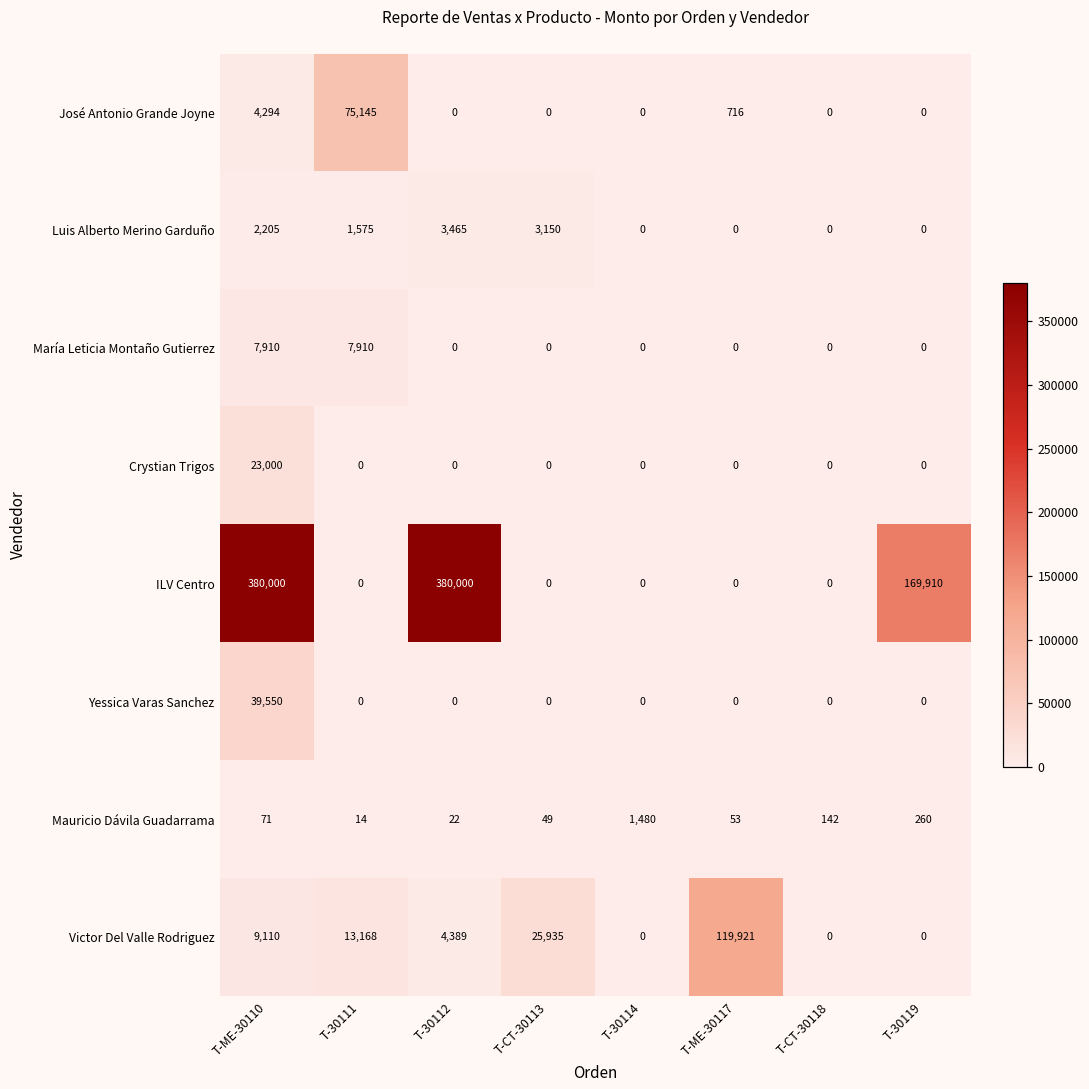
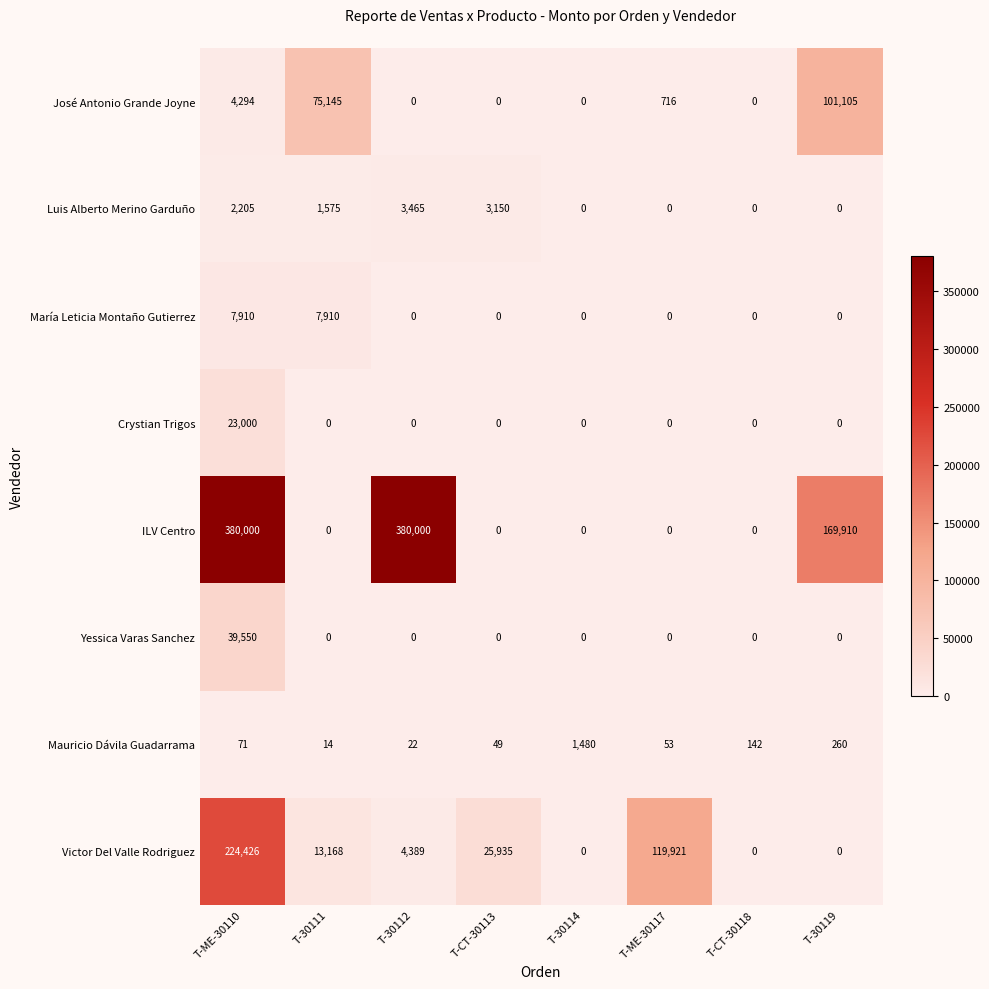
  {
    "José Antonio Grande Joyne": {
      "T-ME-30110": "4,294",
      "T-30111": "75,145",
      "T-30112": "0",
      "T-CT-30113": "0",
      "T-30114": "0",
      "T-ME-30117": "716",
      "T-CT-30118": "0",
-     "T-30119": "0"
+     "T-30119": "101,105"
    },
    "Luis Alberto Merino Garduño": {
      "T-ME-30110": "2,205",
      "T-30111": "1,575",
      "T-30112": "3,465",
      "T-CT-30113": "3,150",
      "T-30114": "0",
      "T-ME-30117": "0",
      "T-CT-30118": "0",
      "T-30119": "0"
    },
    "María Leticia Montaño Gutierrez": {
      "T-ME-30110": "7,910",
      "T-30111": "7,910",
      "T-30112": "0",
      "T-CT-30113": "0",
      "T-30114": "0",
      "T-ME-30117": "0",
      "T-CT-30118": "0",
      "T-30119": "0"
    },
    "Crystian Trigos": {
      "T-ME-30110": "23,000",
      "T-30111": "0",
      "T-30112": "0",
      "T-CT-30113": "0",
      "T-30114": "0",
      "T-ME-30117": "0",
      "T-CT-30118": "0",
      "T-30119": "0"
    },
    "ILV Centro": {
      "T-ME-30110": "380,000",
      "T-30111": "0",
      "T-30112": "380,000",
      "T-CT-30113": "0",
      "T-30114": "0",
      "T-ME-30117": "0",
      "T-CT-30118": "0",
      "T-30119": "169,910"
    },
    "Yessica Varas Sanchez": {
      "T-ME-30110": "39,550",
      "T-30111": "0",
      "T-30112": "0",
      "T-CT-30113": "0",
      "T-30114": "0",
      "T-ME-30117": "0",
      "T-CT-30118": "0",
      "T-30119": "0"
    },
    "Mauricio Dávila Guadarrama": {
      "T-ME-30110": "71",
      "T-30111": "14",
      "T-30112": "22",
      "T-CT-30113": "49",
      "T-30114": "1,480",
      "T-ME-30117": "53",
      "T-CT-30118": "142",
      "T-30119": "260"
    },
    "Victor Del Valle Rodriguez": {
-     "T-ME-30110": "9,110",
+     "T-ME-30110": "224,426",
      "T-30111": "13,168",
      "T-30112": "4,389",
      "T-CT-30113": "25,935",
      "T-30114": "0",
      "T-ME-30117": "119,921",
      "T-CT-30118": "0",
      "T-30119": "0"
    }
  }
